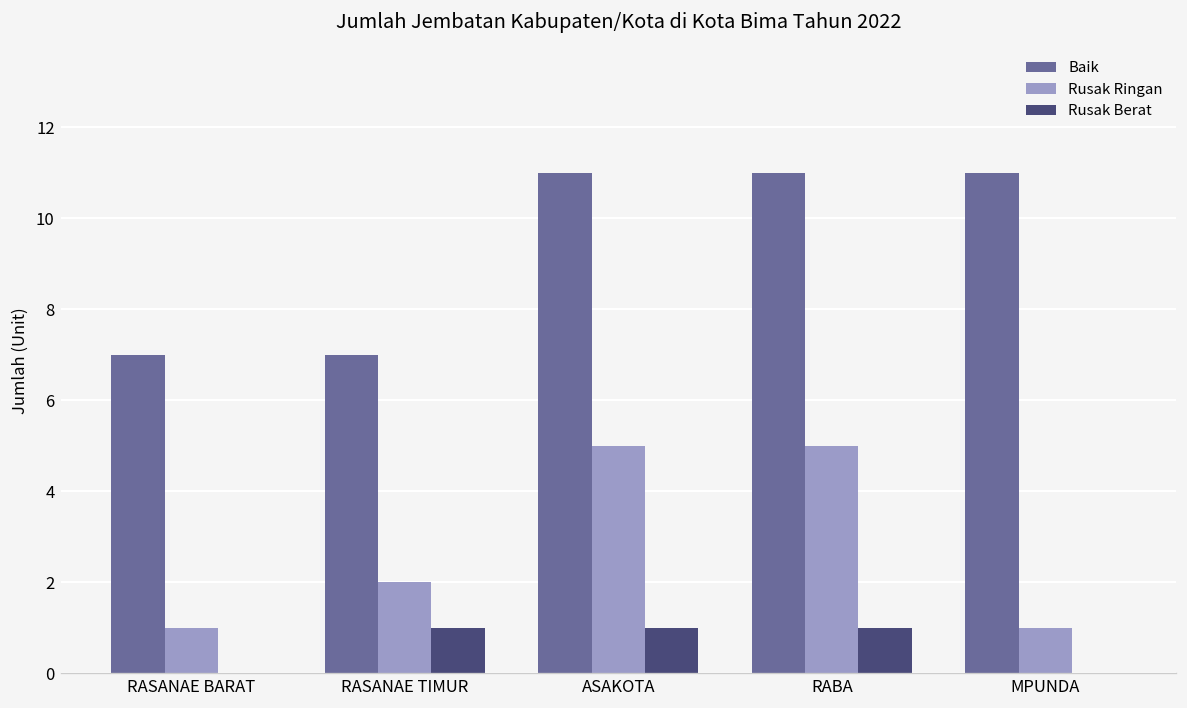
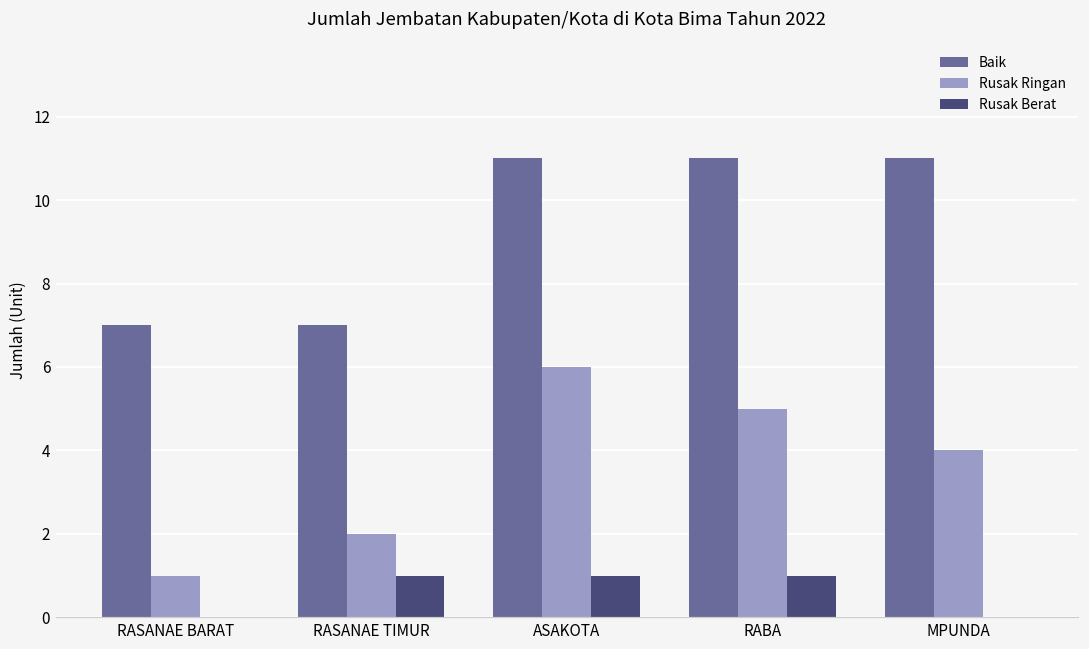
  {
    "Rusak Ringan": {
      "RASANAE BARAT": 1,
      "RASANAE TIMUR": 2,
-     "ASAKOTA": 5,
+     "ASAKOTA": 6,
      "RABA": 5,
-     "MPUNDA": 1
+     "MPUNDA": 4
    }
  }
